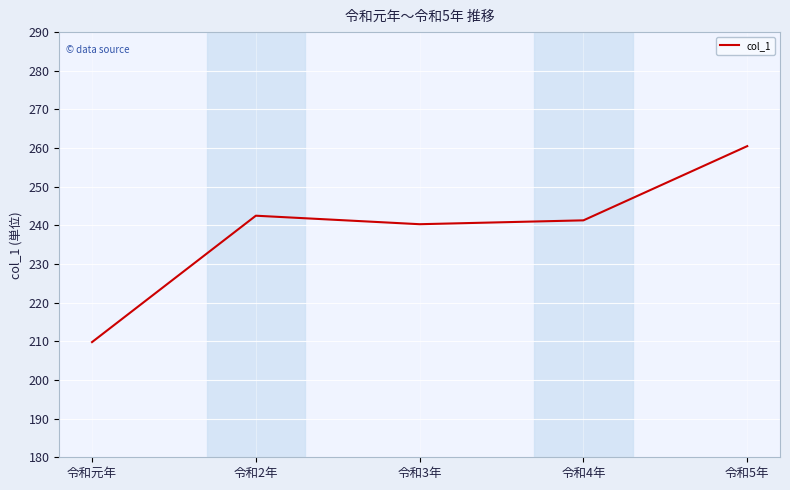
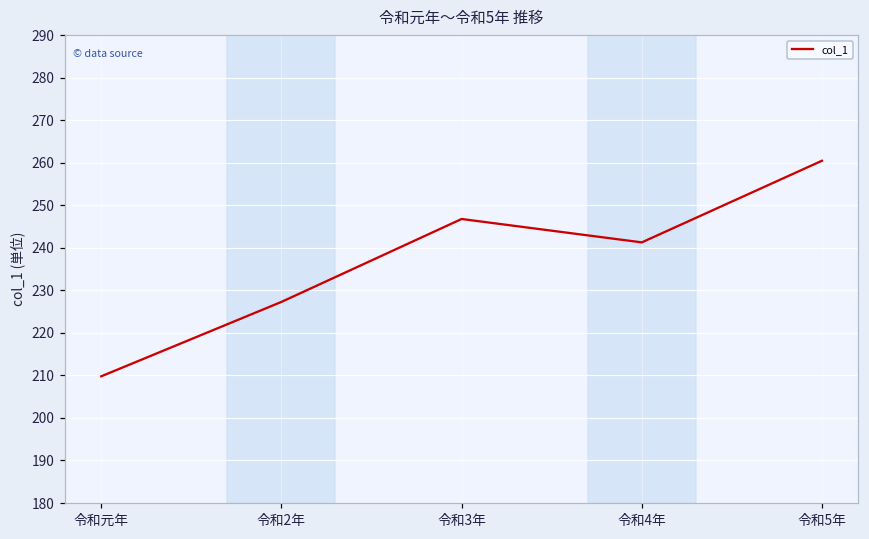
  {
    "令和元年": 210,
-   "令和2年": 243,
-   "令和3年": 240,
+   "令和2年": 227,
+   "令和3年": 247,
    "令和4年": 241,
    "令和5年": 261
  }
